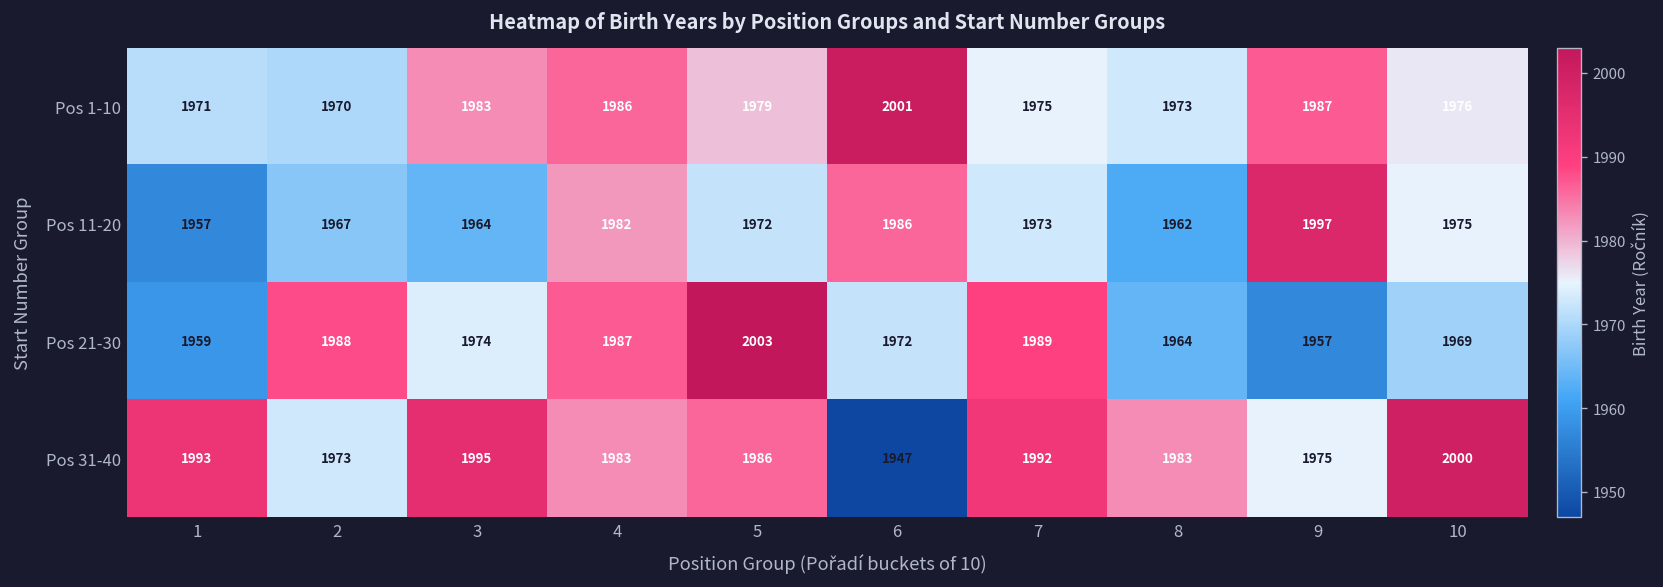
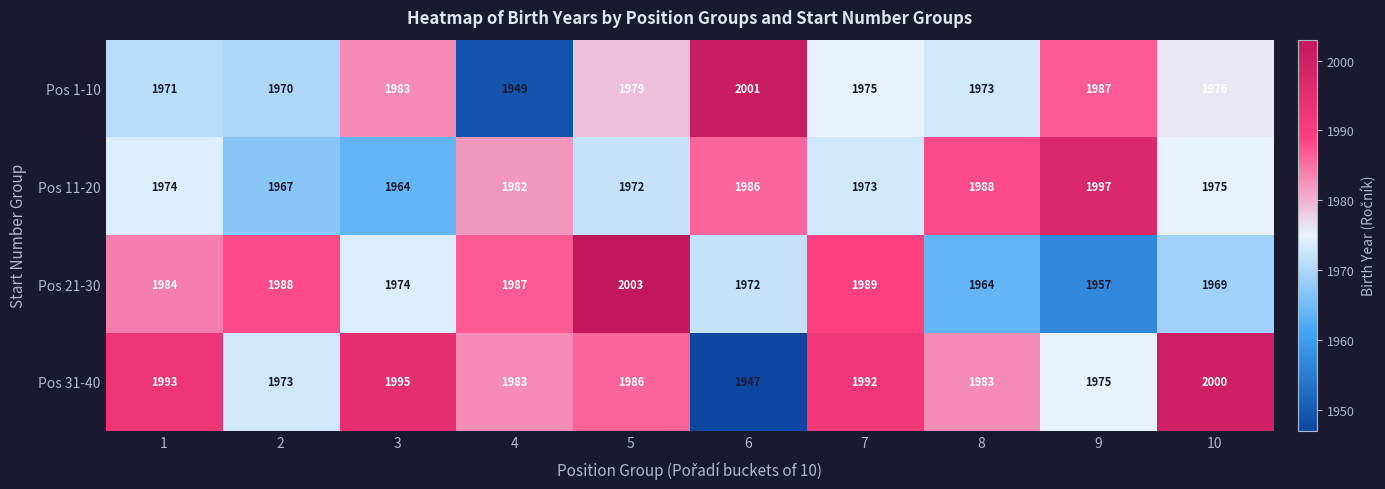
  {
    "Pos 1-10": {
      "1": 1971,
      "2": 1970,
      "3": 1983,
-     "4": 1986,
+     "4": 1949,
      "5": 1979,
      "6": 2001,
      "7": 1975,
      "8": 1973,
      "9": 1987
    },
    "Pos 11-20": {
-     "1": 1957,
+     "1": 1974,
      "2": 1967,
      "3": 1964,
      "4": 1982,
      "5": 1972,
      "6": 1986,
      "7": 1973,
-     "8": 1962,
+     "8": 1988,
      "9": 1997,
      "10": 1975
    },
    "Pos 21-30": {
-     "1": 1959,
+     "1": 1984,
      "2": 1988,
      "3": 1974,
      "4": 1987,
      "5": 2003,
      "6": 1972,
      "7": 1989,
      "8": 1964,
      "9": 1957,
      "10": 1969
    },
    "Pos 31-40": {
      "1": 1993,
      "2": 1973,
      "3": 1995,
      "4": 1983,
      "5": 1986,
      "6": 1947,
      "7": 1992,
      "8": 1983,
      "9": 1975,
      "10": 2000
    }
  }
